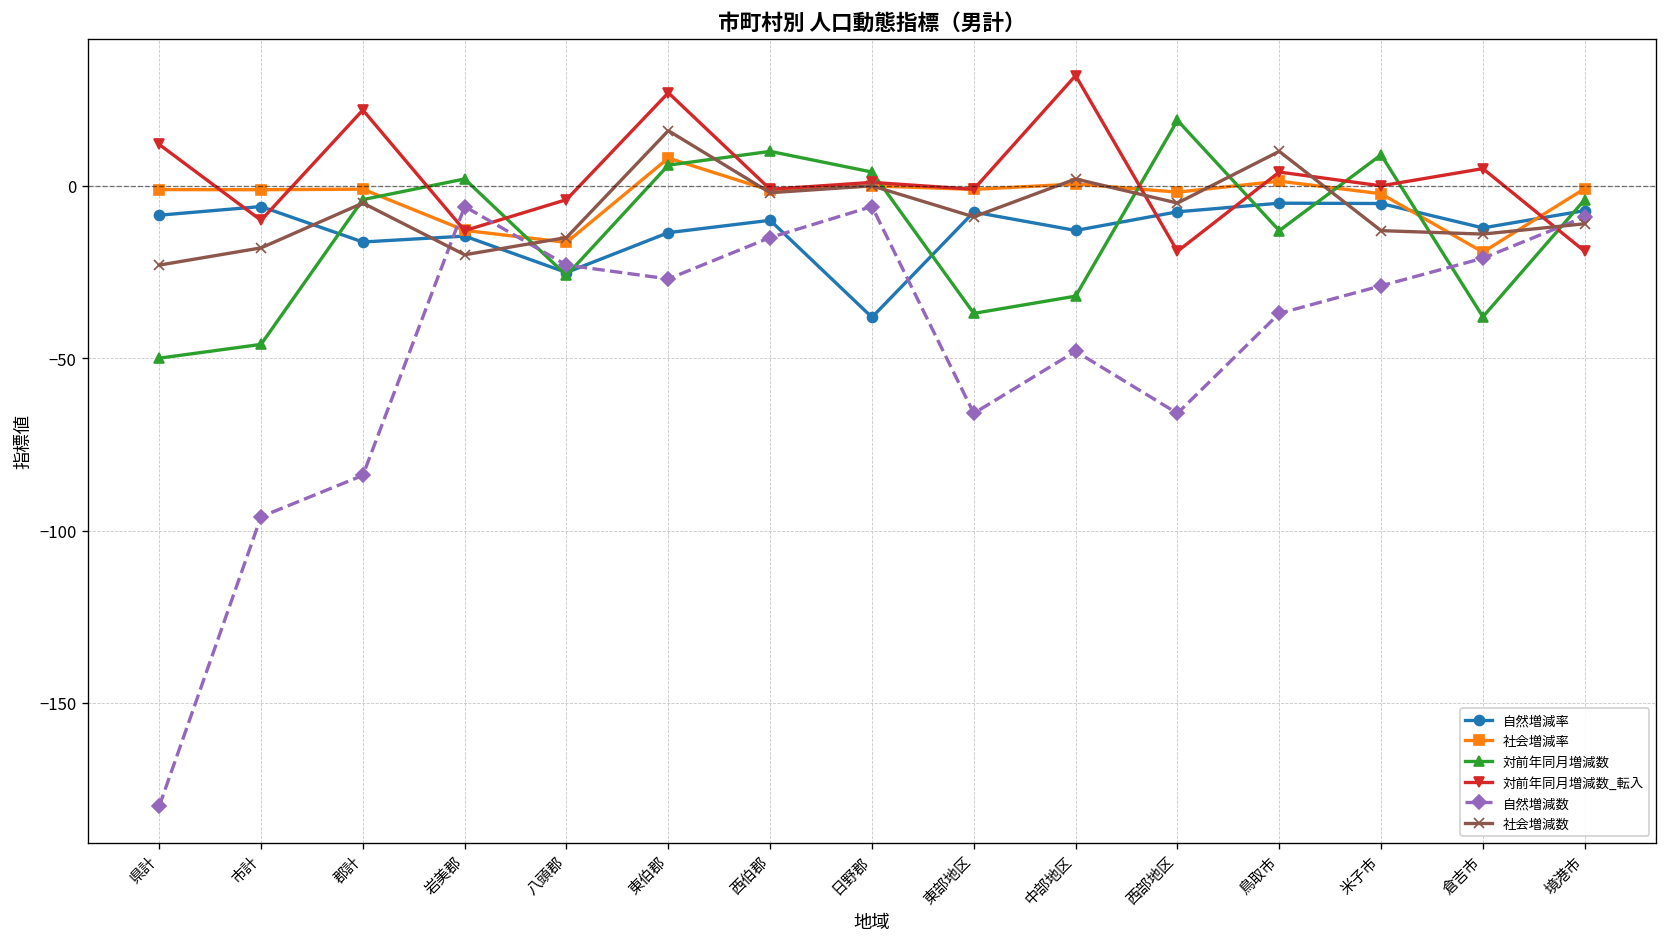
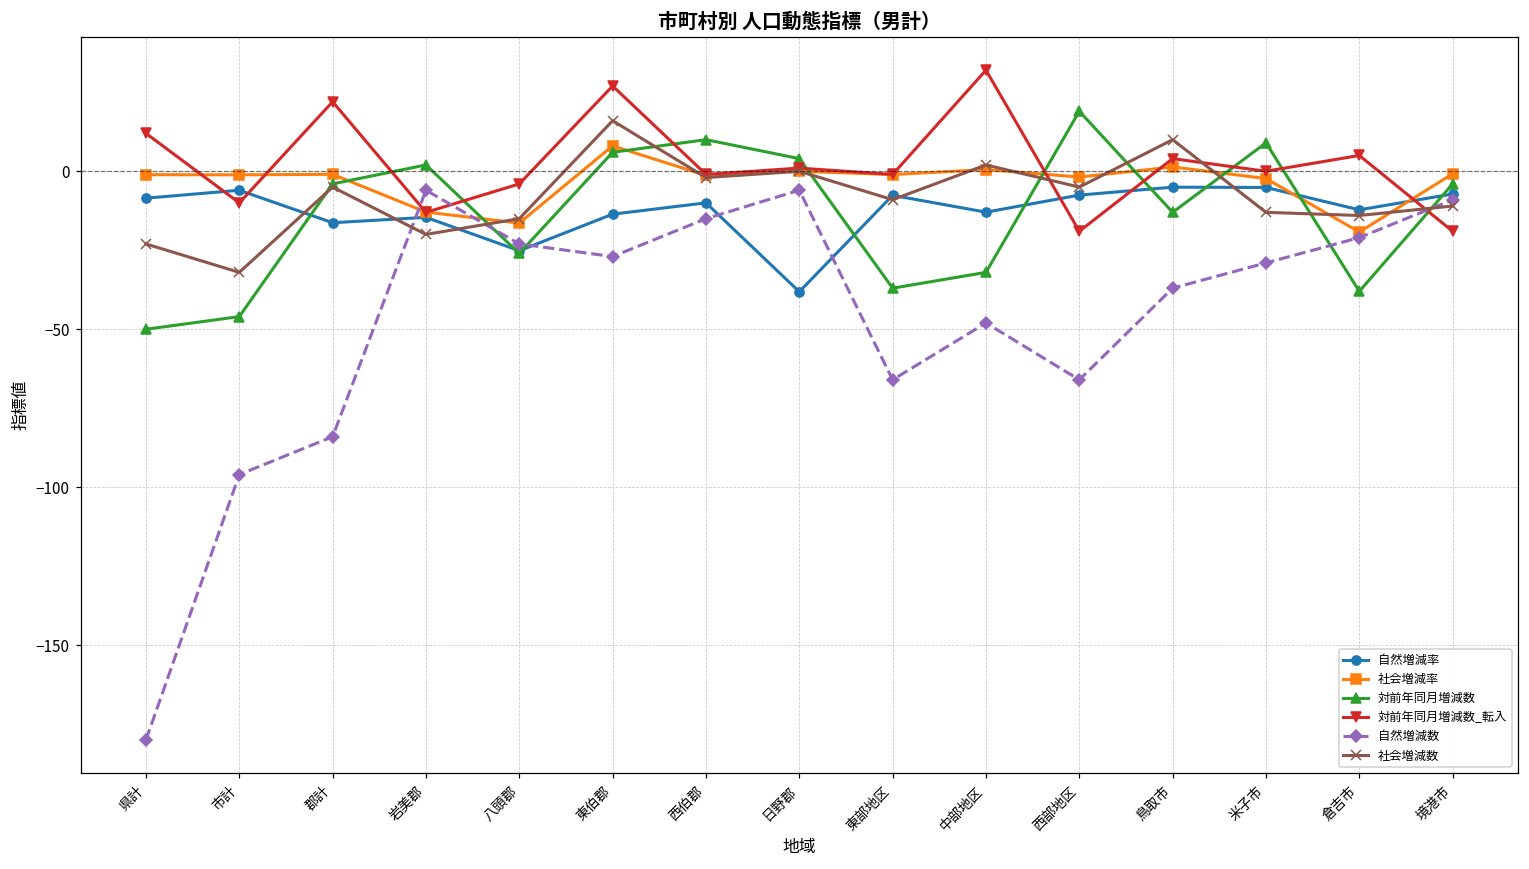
  {
    "自然増減率": {
      "県計": -9,
      "市計": -6,
      "郡計": -16,
      "岩美郡": -15,
      "東伯郡": -14,
      "西伯郡": -10,
      "日野郡": -38,
      "東部地区": -8,
      "中部地区": -13,
      "西部地区": -8,
      "鳥取市": -5,
      "米子市": -5,
      "倉吉市": -12,
      "境港市": -7
    },
    "社会増減率": {
      "県計": -1,
      "市計": -1,
      "郡計": -1,
      "八頭郡": -16,
      "東伯郡": 8,
      "中部地区": 1,
      "西部地区": -2,
      "鳥取市": 1,
      "米子市": -2,
      "倉吉市": -19,
      "境港市": -1
    },
    "対前年同月増減数": {
      "県計": -50,
      "市計": -46,
      "郡計": -4,
      "岩美郡": 2,
      "東伯郡": 6,
      "西伯郡": 10,
      "日野郡": 4,
      "東部地区": -37,
      "中部地区": -32,
      "西部地区": 19,
      "鳥取市": -13,
      "米子市": 9,
      "倉吉市": -38,
      "境港市": -4
    },
    "対前年同月増減数_転入": {
      "県計": 12,
      "市計": -10,
      "郡計": 22,
      "八頭郡": -4,
      "東伯郡": 27,
      "日野郡": 1,
      "中部地区": 32,
      "西部地区": -19,
      "鳥取市": 4,
      "米子市": 0,
      "倉吉市": 5,
      "境港市": -19
    },
    "自然増減数": {
      "県計": -180,
      "市計": -96,
      "郡計": -84,
      "岩美郡": -6,
      "八頭郡": -23,
      "東伯郡": -27,
      "西伯郡": -15,
      "日野郡": -6,
      "東部地区": -66,
      "中部地区": -48,
      "西部地区": -66,
      "鳥取市": -37,
      "米子市": -29,
      "倉吉市": -21,
      "境港市": -9
    },
    "社会増減数": {
      "県計": -23,
-     "市計": -18,
+     "市計": -32,
      "郡計": -5,
      "岩美郡": -20,
      "八頭郡": -15,
      "東伯郡": 16,
      "東部地区": -9,
      "中部地区": 2,
      "西部地区": -5,
      "鳥取市": 10,
      "米子市": -13,
      "倉吉市": -14,
      "境港市": -11
    }
  }
